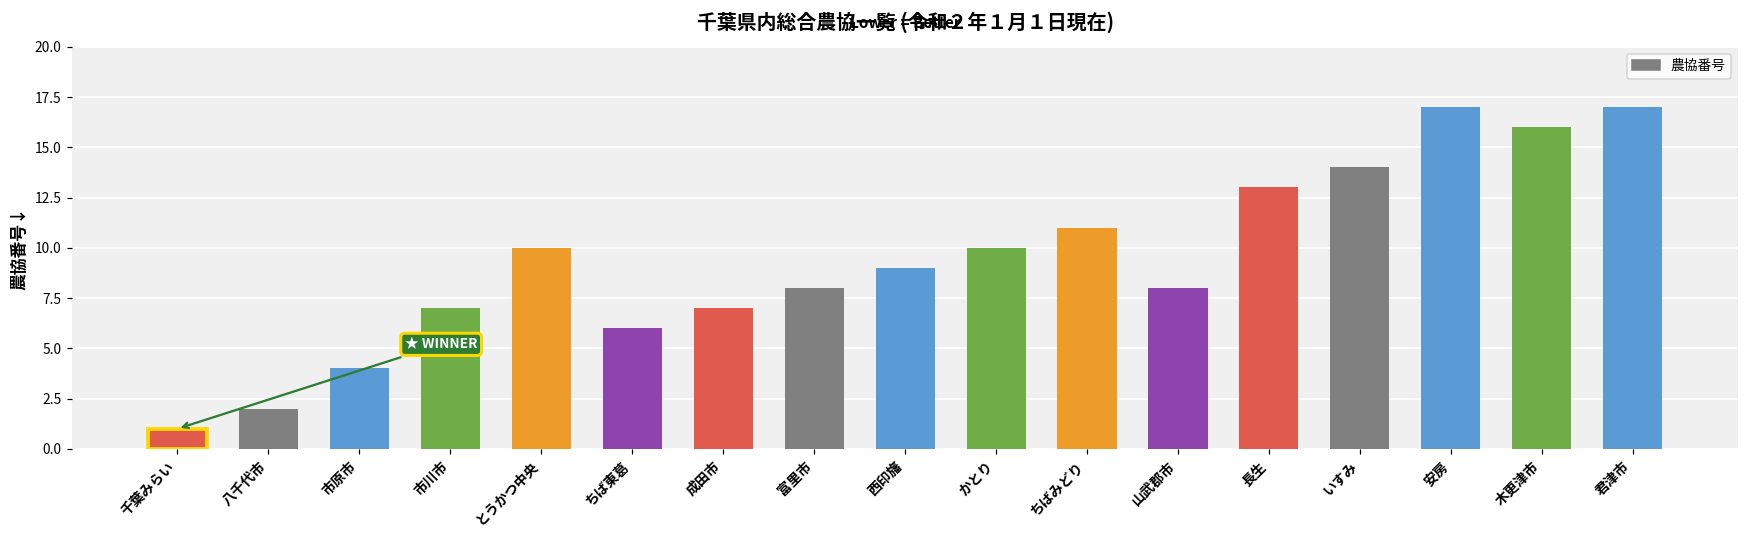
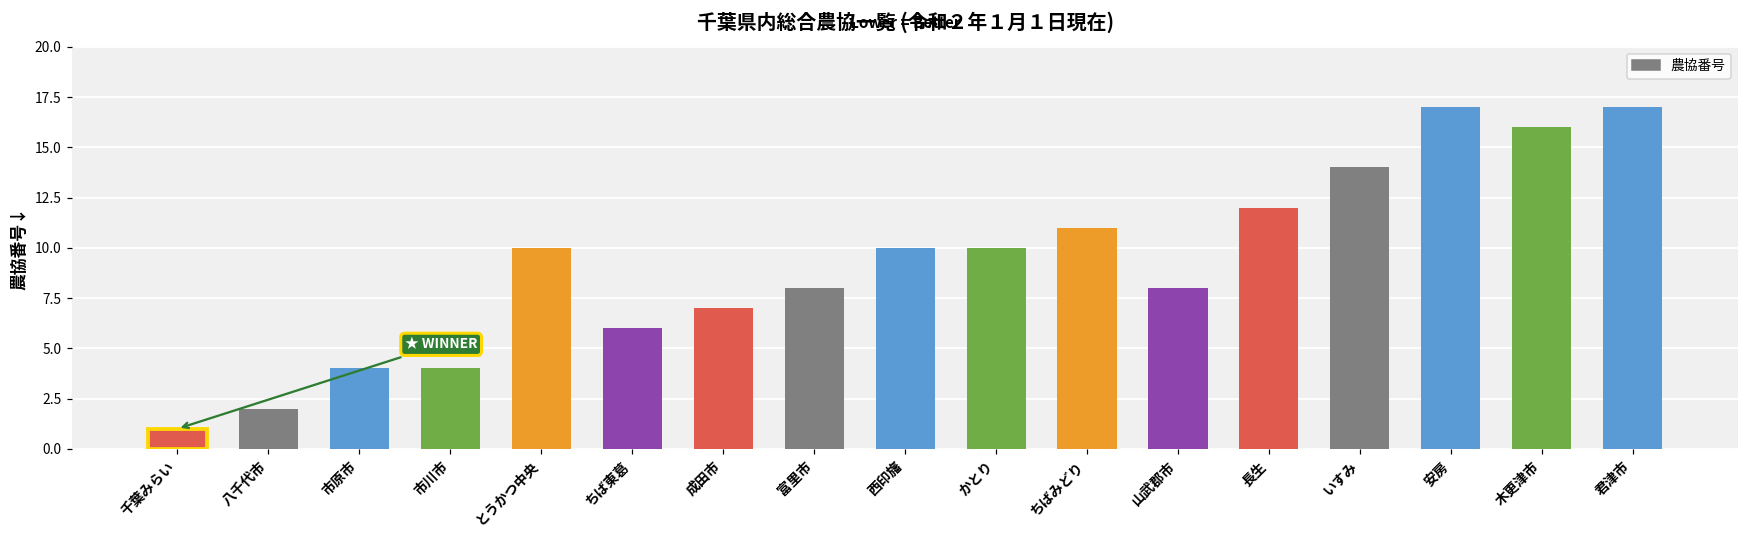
  {
    "千葉みらい": 1,
    "八千代市": 2,
    "市原市": 4,
-   "市川市": 7,
+   "市川市": 4,
    "とうかつ中央": 10,
    "ちば東葛": 6,
    "成田市": 7,
    "富里市": 8,
-   "西印旛": 9,
+   "西印旛": 10,
    "かとり": 10,
    "ちばみどり": 11,
    "山武郡市": 8,
-   "長生": 13,
+   "長生": 12,
    "いすみ": 14,
    "安房": 17,
    "木更津市": 16,
    "君津市": 17
  }
